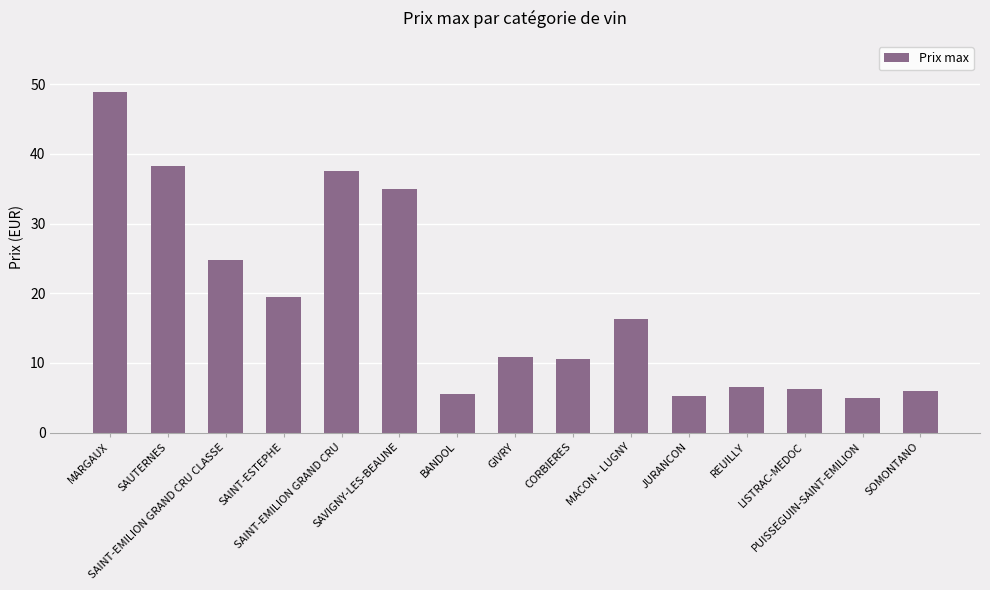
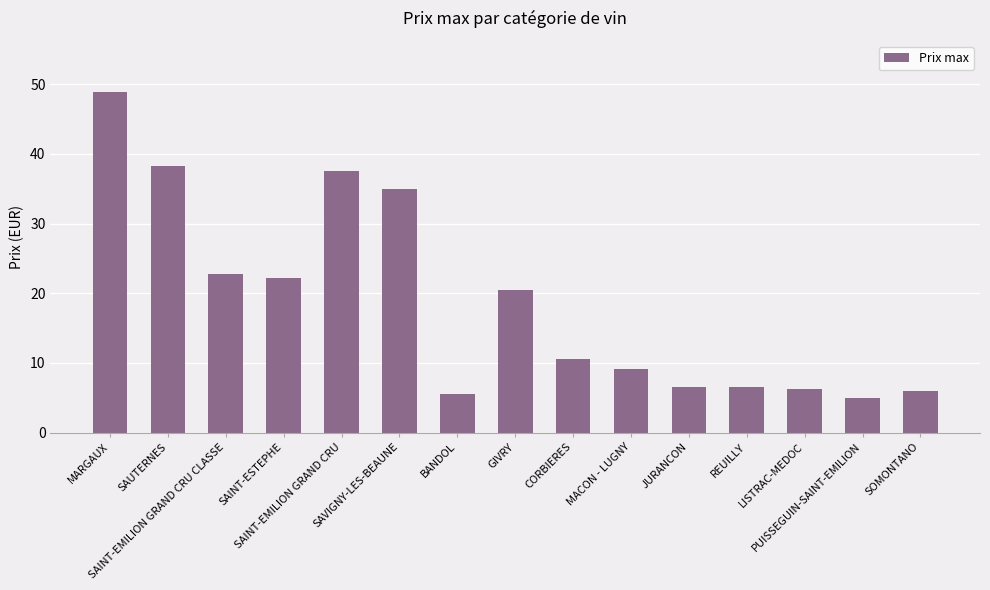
  {
    "MARGAUX": 49,
    "SAUTERNES": 38,
-   "SAINT-EMILION GRAND CRU CLASSE": 25,
-   "SAINT-ESTEPHE": 20,
+   "SAINT-EMILION GRAND CRU CLASSE": 23,
+   "SAINT-ESTEPHE": 22,
    "SAINT-EMILION GRAND CRU": 38,
    "SAVIGNY-LES-BEAUNE": 35,
    "BANDOL": 6,
-   "GIVRY": 11,
+   "GIVRY": 21,
    "CORBIERES": 11,
-   "MACON - LUGNY": 16,
-   "JURANCON": 5,
+   "MACON - LUGNY": 9,
+   "JURANCON": 6,
    "REUILLY": 6,
    "LISTRAC-MEDOC": 6,
    "PUISSEGUIN-SAINT-EMILION": 5,
    "SOMONTANO": 6
  }
